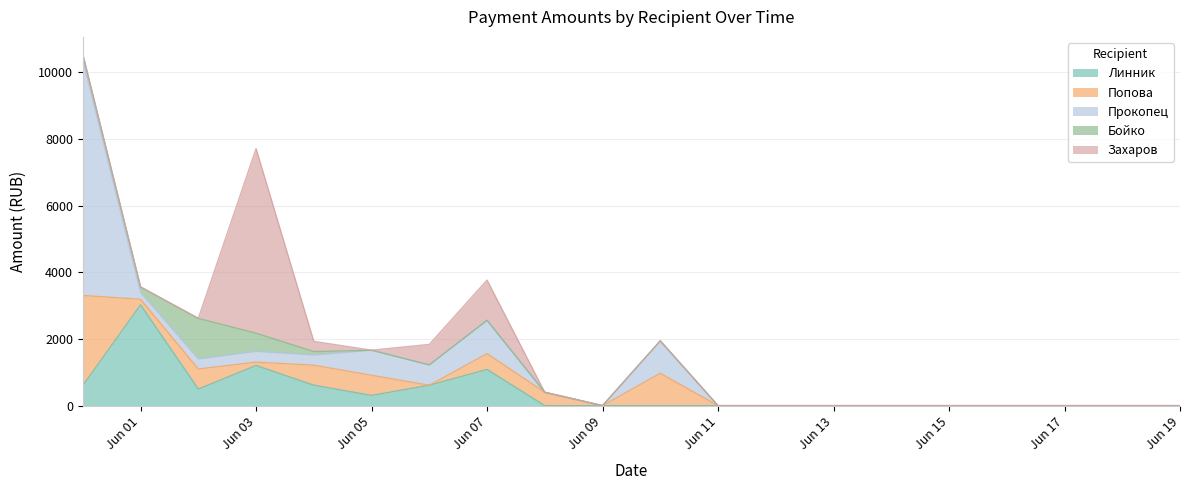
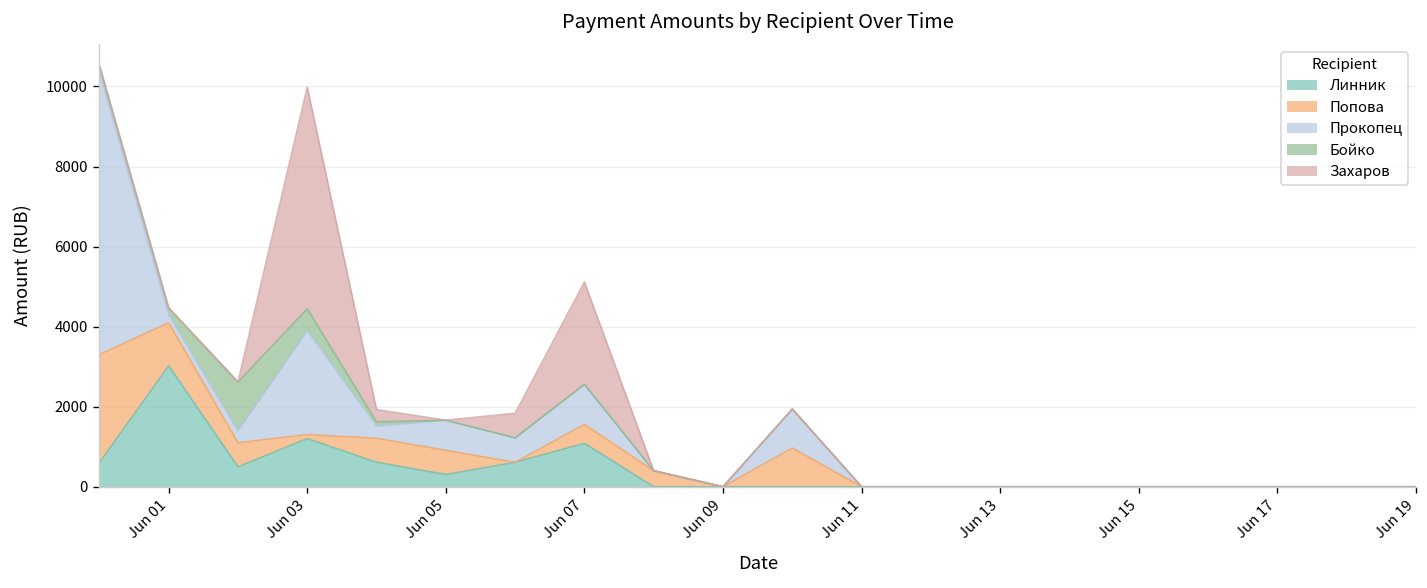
  {
    "Попова": {
-     "Jun 01": 200,
+     "Jun 01": 1100,
      "Jun 03": 100,
      "Jun 05": 600,
      "Jun 07": 500
    },
    "Прокопец": {
      "Jun 01": 200,
-     "Jun 03": 300
+     "Jun 03": 2600
    },
    "Захаров": {
      "Jun 03": 5500,
-     "Jun 07": 1200
+     "Jun 07": 2600
    }
  }
